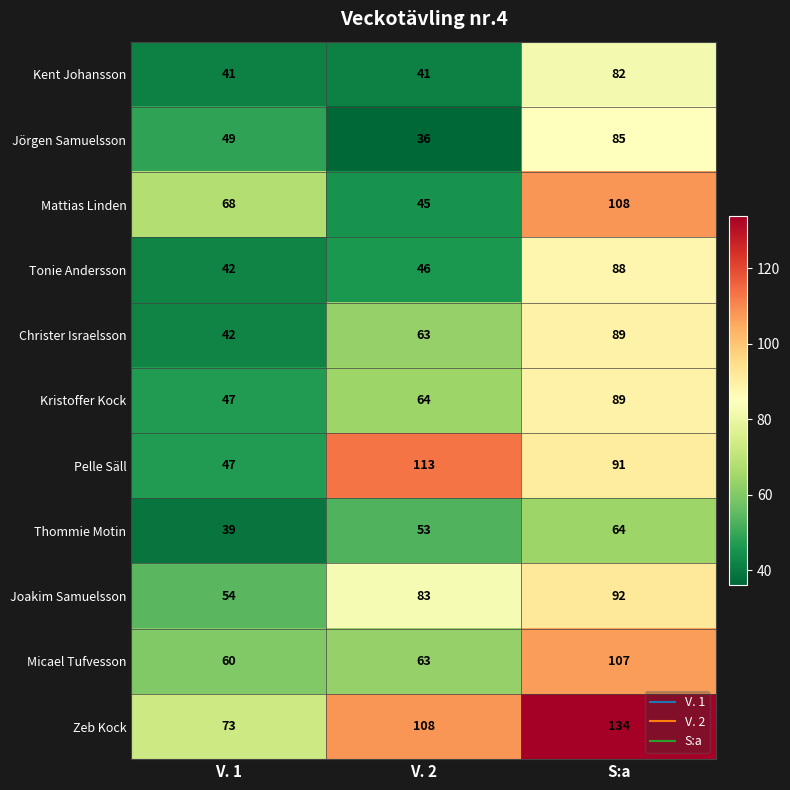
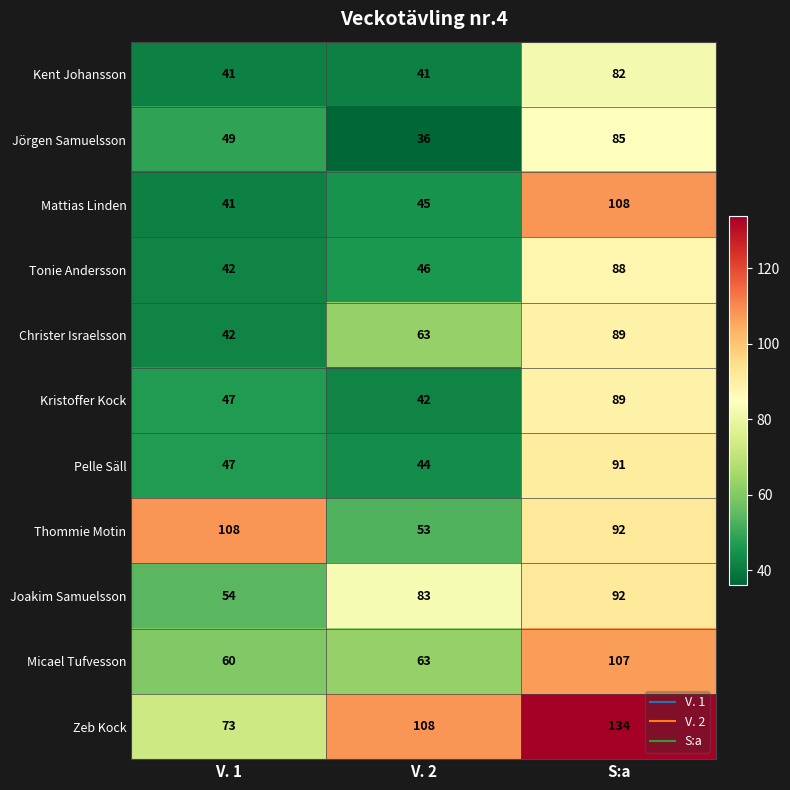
  {
    "Kent Johansson": {
      "V. 1": 41,
      "V. 2": 41,
      "S:a": 82
    },
    "Jörgen Samuelsson": {
      "V. 1": 49,
      "V. 2": 36,
      "S:a": 85
    },
    "Mattias Linden": {
-     "V. 1": 68,
+     "V. 1": 41,
      "V. 2": 45,
      "S:a": 108
    },
    "Tonie Andersson": {
      "V. 1": 42,
      "V. 2": 46,
      "S:a": 88
    },
    "Christer Israelsson": {
      "V. 1": 42,
      "V. 2": 63,
      "S:a": 89
    },
    "Kristoffer Kock": {
      "V. 1": 47,
-     "V. 2": 64,
+     "V. 2": 42,
      "S:a": 89
    },
    "Pelle Säll": {
      "V. 1": 47,
-     "V. 2": 113,
+     "V. 2": 44,
      "S:a": 91
    },
    "Thommie Motin": {
-     "V. 1": 39,
+     "V. 1": 108,
      "V. 2": 53,
-     "S:a": 64
+     "S:a": 92
    },
    "Joakim Samuelsson": {
      "V. 1": 54,
      "V. 2": 83,
      "S:a": 92
    },
    "Micael Tufvesson": {
      "V. 1": 60,
      "V. 2": 63,
      "S:a": 107
    },
    "Zeb Kock": {
      "V. 1": 73,
      "V. 2": 108,
      "S:a": 134
    }
  }
